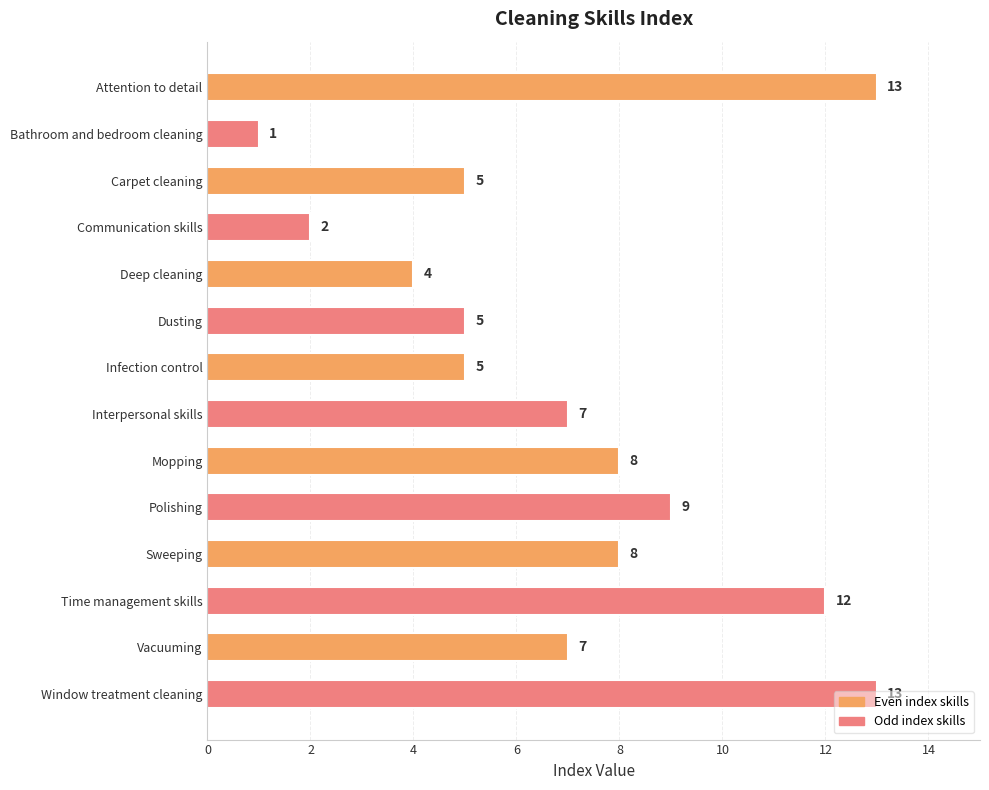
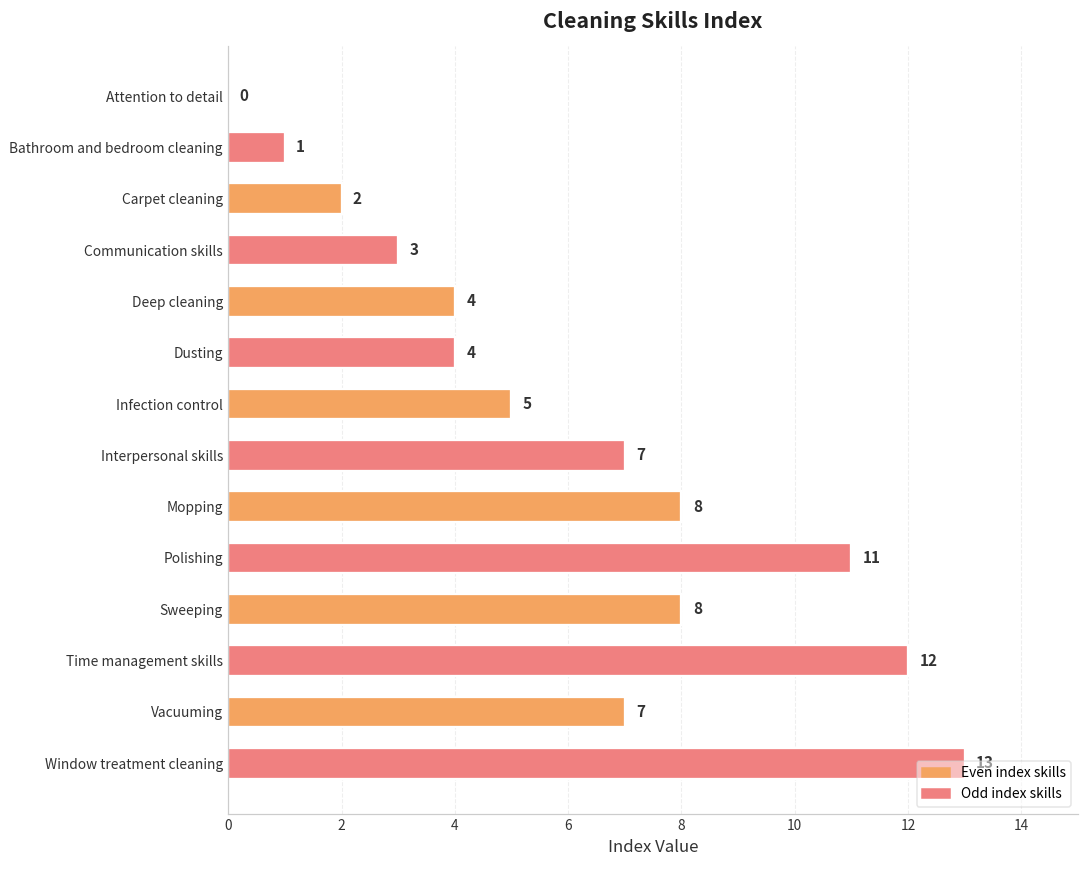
  {
-   "Attention to detail": 13,
+   "Attention to detail": 0,
    "Bathroom and bedroom cleaning": 1,
-   "Carpet cleaning": 5,
-   "Communication skills": 2,
+   "Carpet cleaning": 2,
+   "Communication skills": 3,
    "Deep cleaning": 4,
-   "Dusting": 5,
+   "Dusting": 4,
    "Infection control": 5,
    "Interpersonal skills": 7,
    "Mopping": 8,
-   "Polishing": 9,
+   "Polishing": 11,
    "Sweeping": 8,
    "Time management skills": 12,
    "Vacuuming": 7
  }
